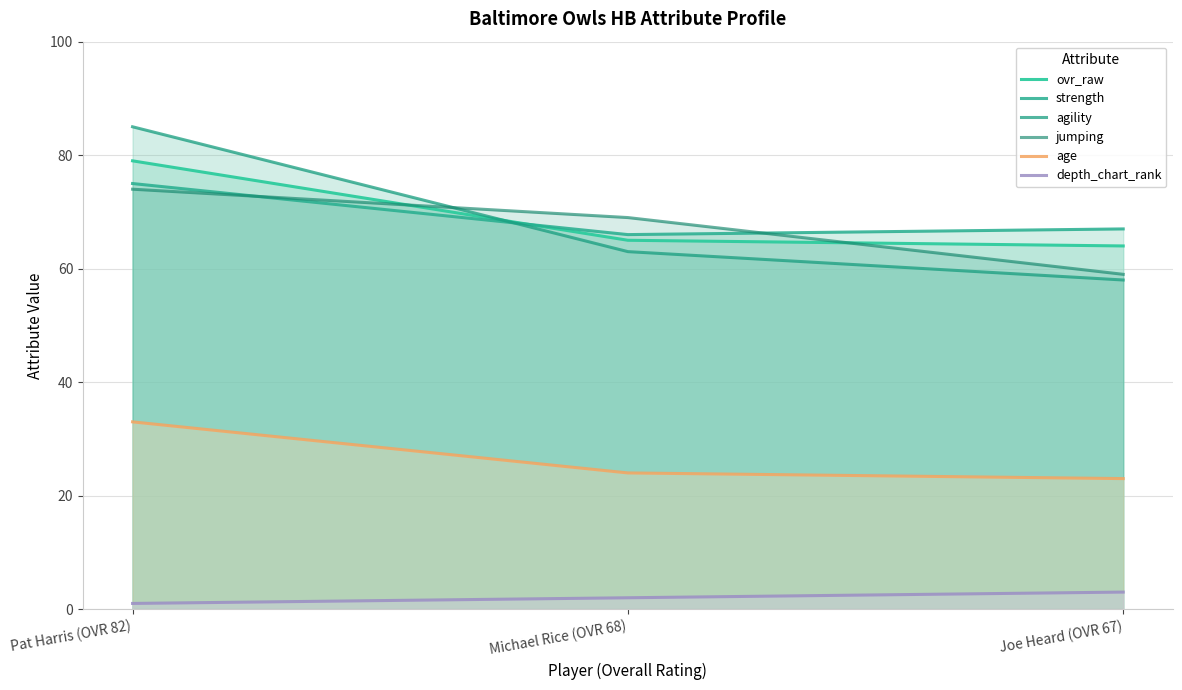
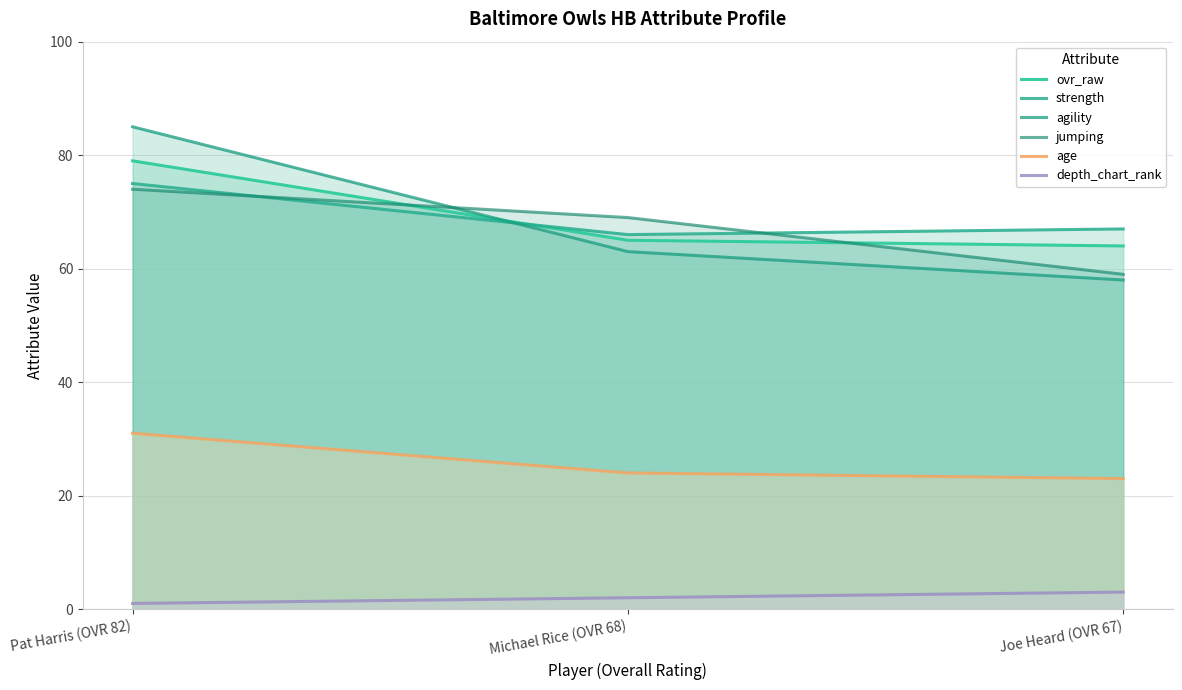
  {
    "age": {
-     "Pat Harris (OVR 82)": 33,
+     "Pat Harris (OVR 82)": 31,
      "Michael Rice (OVR 68)": 24,
      "Joe Heard (OVR 67)": 23
    },
    "depth_chart_rank": {
      "Pat Harris (OVR 82)": 1,
      "Michael Rice (OVR 68)": 2,
      "Joe Heard (OVR 67)": 3
    }
  }
